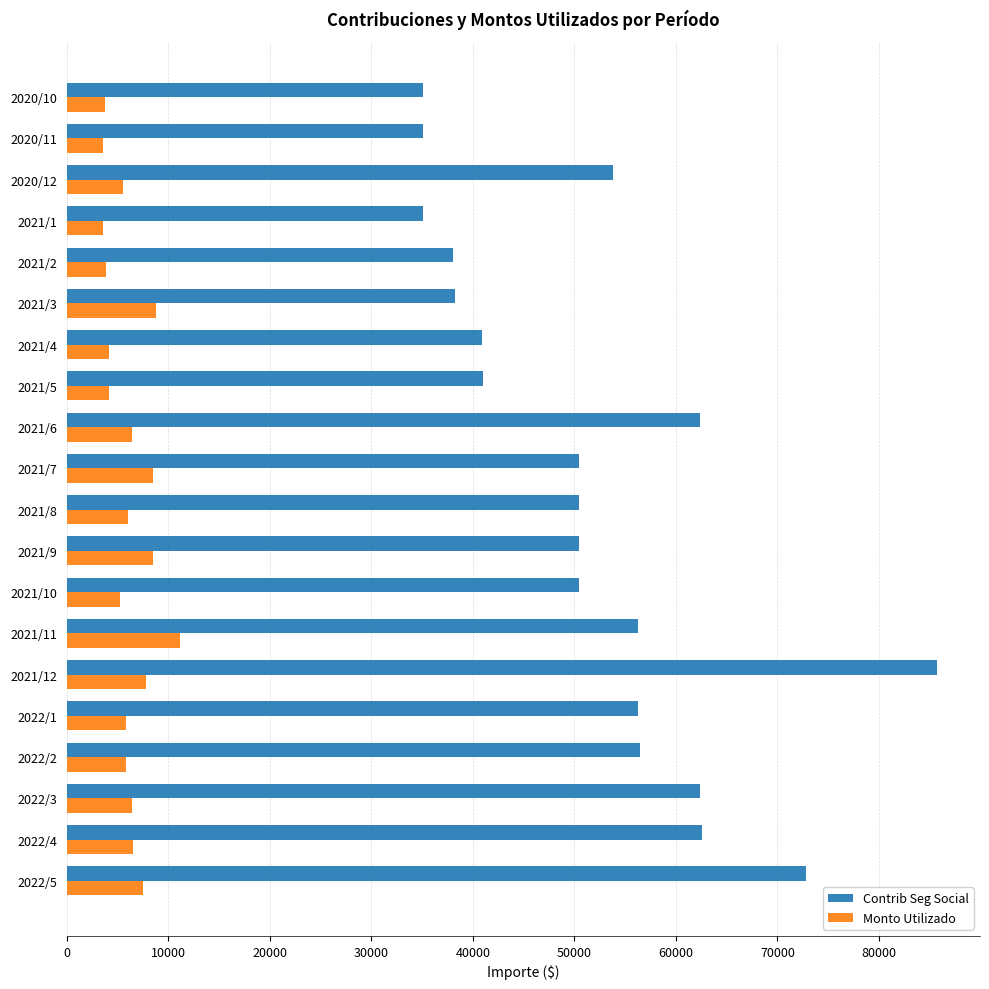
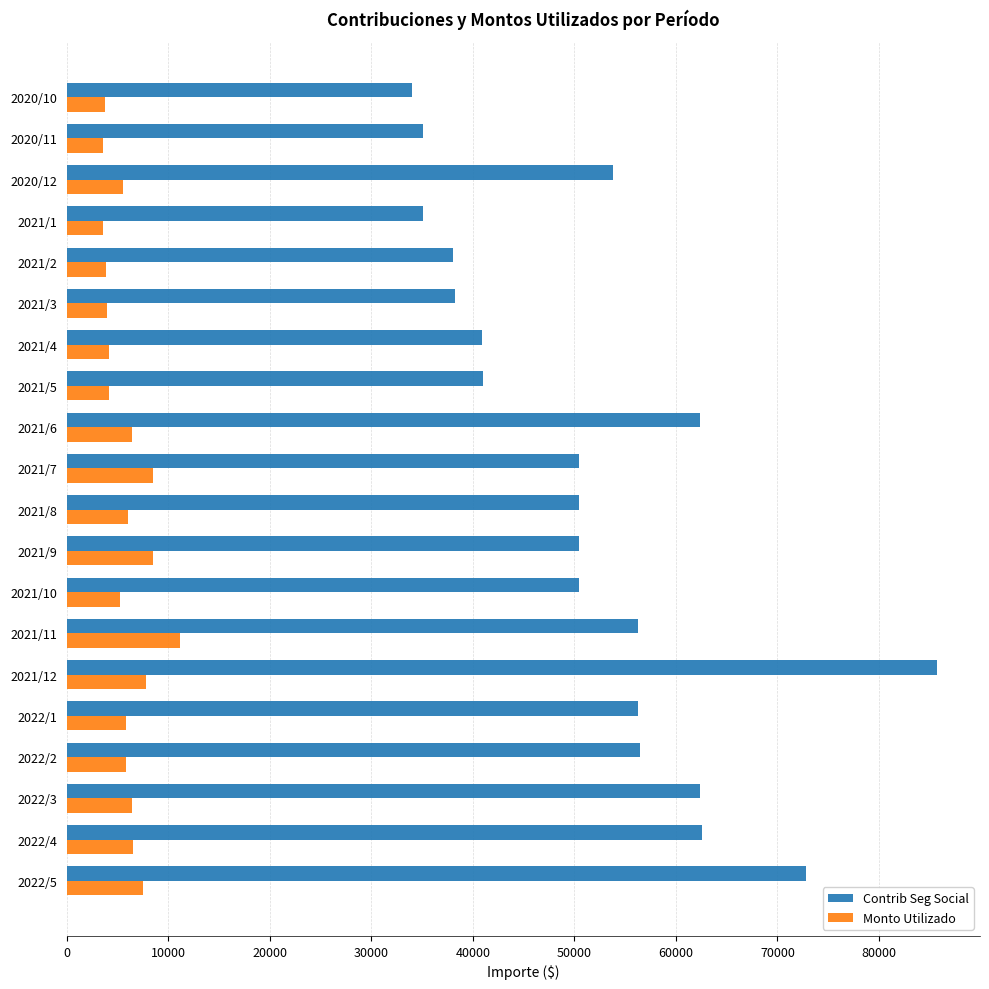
  {
    "Contrib Seg Social": {
-     "2020/10": 35100,
+     "2020/10": 34000,
      "2020/11": 35100,
      "2020/12": 53800,
      "2021/1": 35100,
      "2021/2": 38100,
      "2021/3": 38300,
      "2021/4": 40900,
      "2021/5": 41000,
      "2021/6": 62400,
      "2021/7": 50500,
      "2021/8": 50500,
      "2021/9": 50500,
      "2021/10": 50500,
      "2021/11": 56300,
      "2021/12": 85700,
      "2022/1": 56300,
      "2022/2": 56500,
      "2022/3": 62400,
      "2022/4": 62600,
      "2022/5": 72800
    },
    "Monto Utilizado": {
      "2020/10": 3800,
      "2020/11": 3600,
      "2020/12": 5500,
      "2021/1": 3600,
      "2021/2": 3900,
-     "2021/3": 8800,
+     "2021/3": 3900,
      "2021/4": 4200,
      "2021/5": 4200,
      "2021/6": 6400,
      "2021/7": 8500,
      "2021/8": 6000,
      "2021/9": 8500,
      "2021/10": 5200,
      "2021/11": 11200,
      "2021/12": 7800,
      "2022/1": 5800,
      "2022/2": 5900,
      "2022/3": 6500,
      "2022/4": 6500,
      "2022/5": 7600
    }
  }
